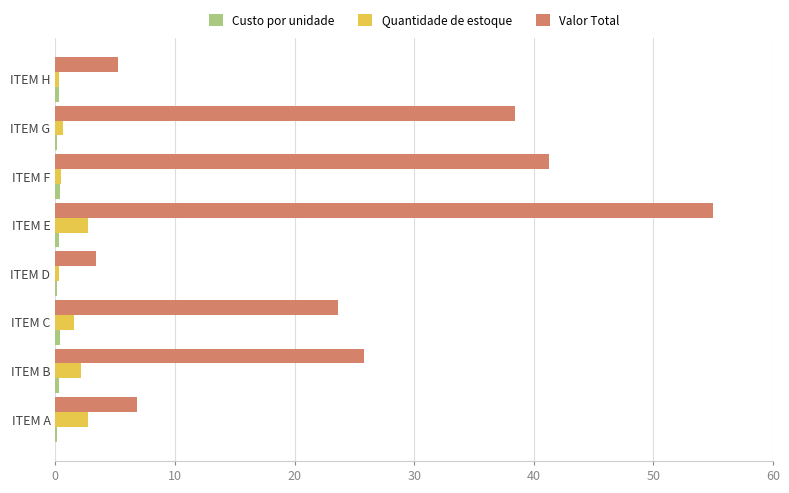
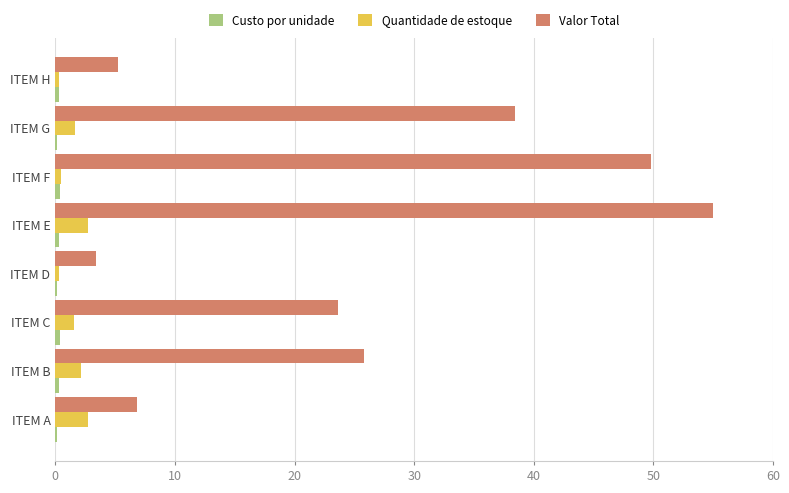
  {
    "Custo por unidade": {
      "ITEM H": 0.3,
      "ITEM F": 0.4,
      "ITEM E": 0.3,
      "ITEM C": 0.4,
      "ITEM B": 0.3
    },
    "Quantidade de estoque": {
      "ITEM H": 0.3,
-     "ITEM G": 0.6,
+     "ITEM G": 1.6,
      "ITEM F": 0.4,
      "ITEM E": 2.8,
      "ITEM D": 0.3,
      "ITEM C": 1.5,
      "ITEM B": 2.1,
      "ITEM A": 2.8
    },
    "Valor Total": {
      "ITEM H": 5.2,
      "ITEM G": 38.4,
-     "ITEM F": 41.3,
+     "ITEM F": 49.8,
      "ITEM E": 55.0,
      "ITEM D": 3.4,
      "ITEM C": 23.6,
      "ITEM B": 25.8,
      "ITEM A": 6.8
    }
  }
